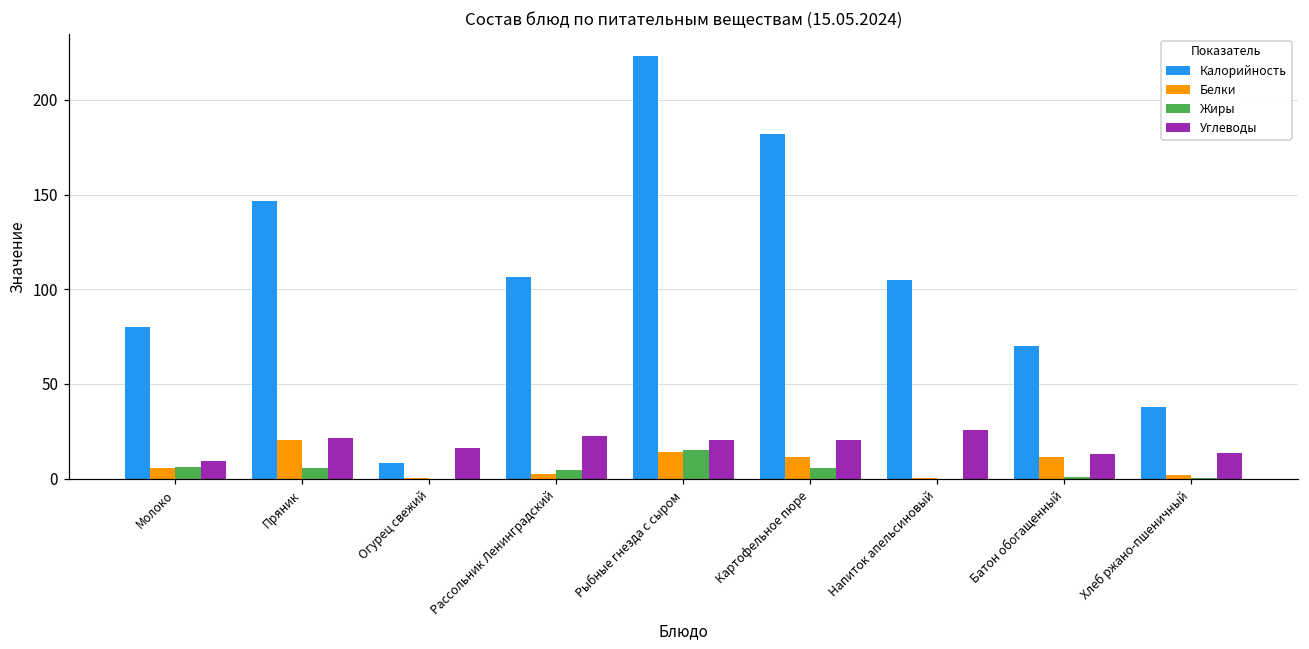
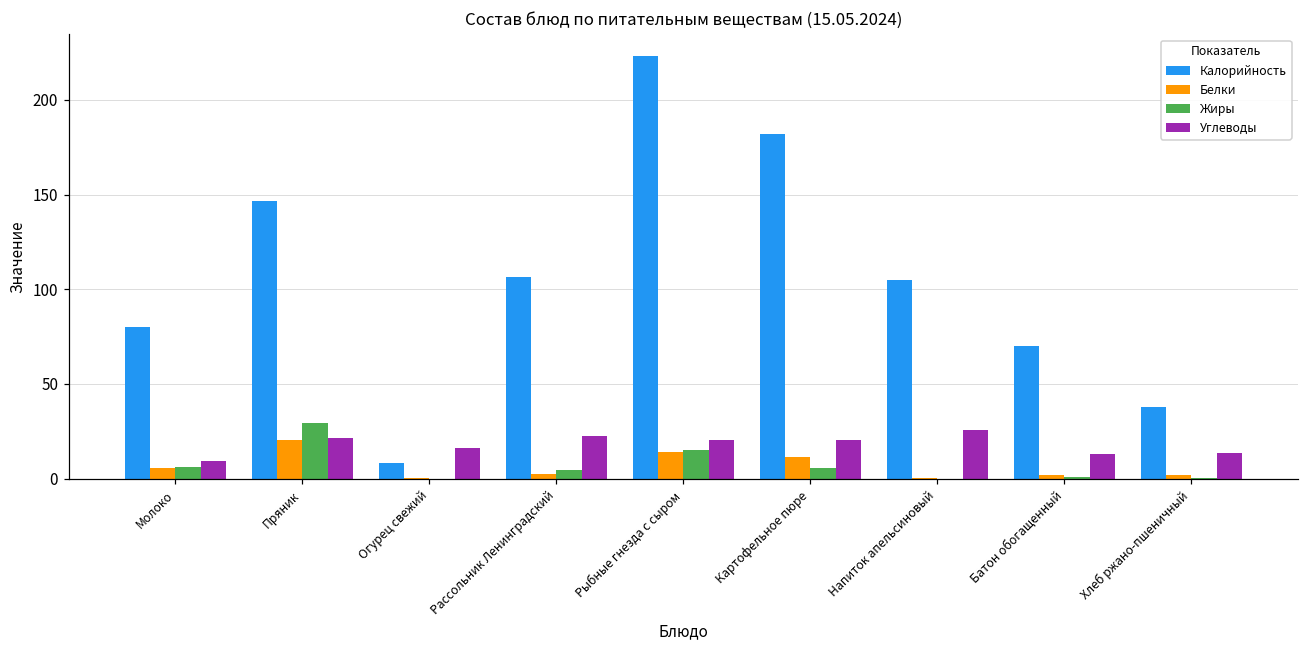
  {
    "Калорийность": {
      "Молоко": 80,
      "Пряник": 146,
      "Огурец свежий": 8,
      "Рассольник Ленинградский": 106,
      "Рыбные гнезда с сыром": 223,
      "Картофельное пюре": 182,
      "Напиток апельсиновый": 105,
      "Батон обогащенный": 70,
      "Хлеб ржано-пшеничный": 38
    },
    "Белки": {
      "Молоко": 6,
      "Пряник": 21,
      "Рассольник Ленинградский": 2,
      "Рыбные гнезда с сыром": 14,
      "Картофельное пюре": 11,
-     "Батон обогащенный": 11,
+     "Батон обогащенный": 2,
      "Хлеб ржано-пшеничный": 2
    },
    "Жиры": {
      "Молоко": 6,
-     "Пряник": 6,
+     "Пряник": 29,
      "Рассольник Ленинградский": 5,
      "Рыбные гнезда с сыром": 15,
      "Картофельное пюре": 5,
      "Напиток апельсиновый": 0
    },
    "Углеводы": {
      "Молоко": 9,
      "Пряник": 21,
      "Огурец свежий": 16,
      "Рассольник Ленинградский": 23,
      "Рыбные гнезда с сыром": 20,
      "Картофельное пюре": 20,
      "Напиток апельсиновый": 26,
      "Батон обогащенный": 13,
      "Хлеб ржано-пшеничный": 14
    }
  }
